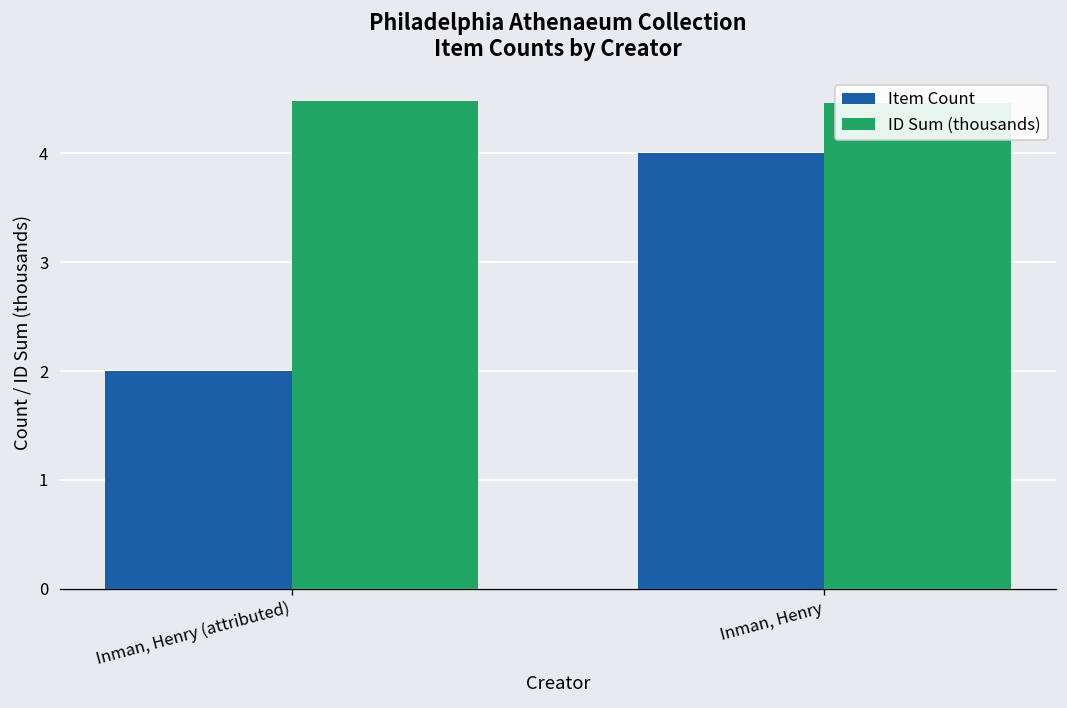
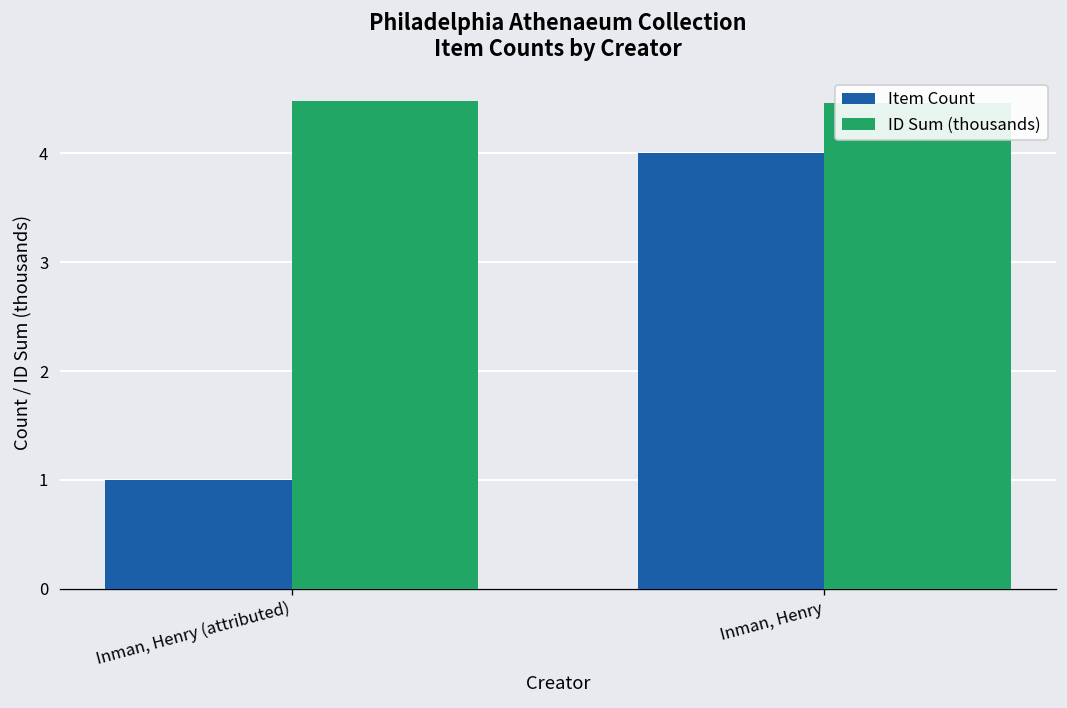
  {
    "Item Count": {
-     "Inman, Henry (attributed)": 2,
+     "Inman, Henry (attributed)": 1,
      "Inman, Henry": 4
    },
    "ID Sum (thousands)": {
      "Inman, Henry (attributed)": 4.5
    }
  }
